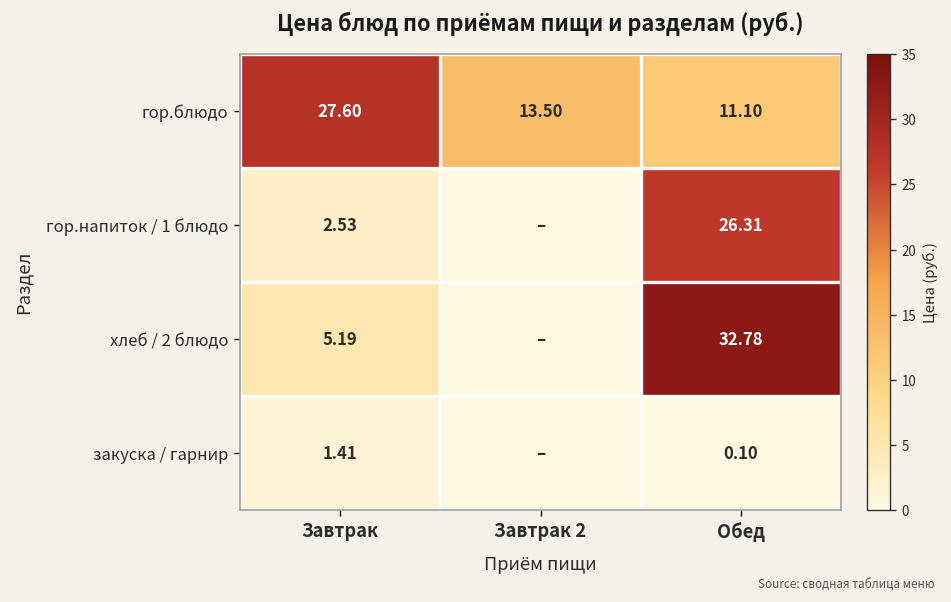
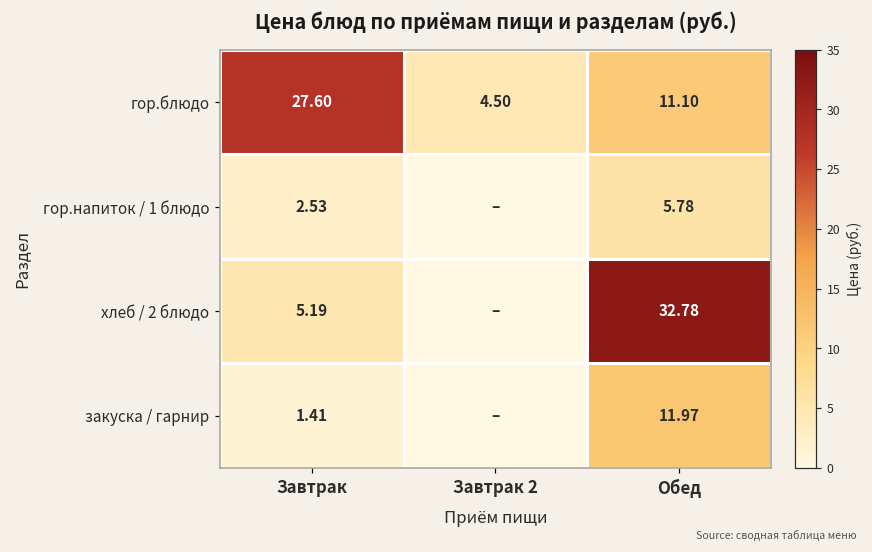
  {
    "гор.блюдо": {
      "Завтрак": 27.60,
-     "Завтрак 2": 13.50,
+     "Завтрак 2": 4.50,
      "Обед": 11.10
    },
    "гор.напиток / 1 блюдо": {
      "Завтрак": 2.53,
-     "Обед": 26.31
+     "Обед": 5.78
    },
    "хлеб / 2 блюдо": {
      "Завтрак": 5.19,
      "Обед": 32.78
    },
    "закуска / гарнир": {
      "Завтрак": 1.41,
-     "Обед": 0.10
+     "Обед": 11.97
    }
  }
